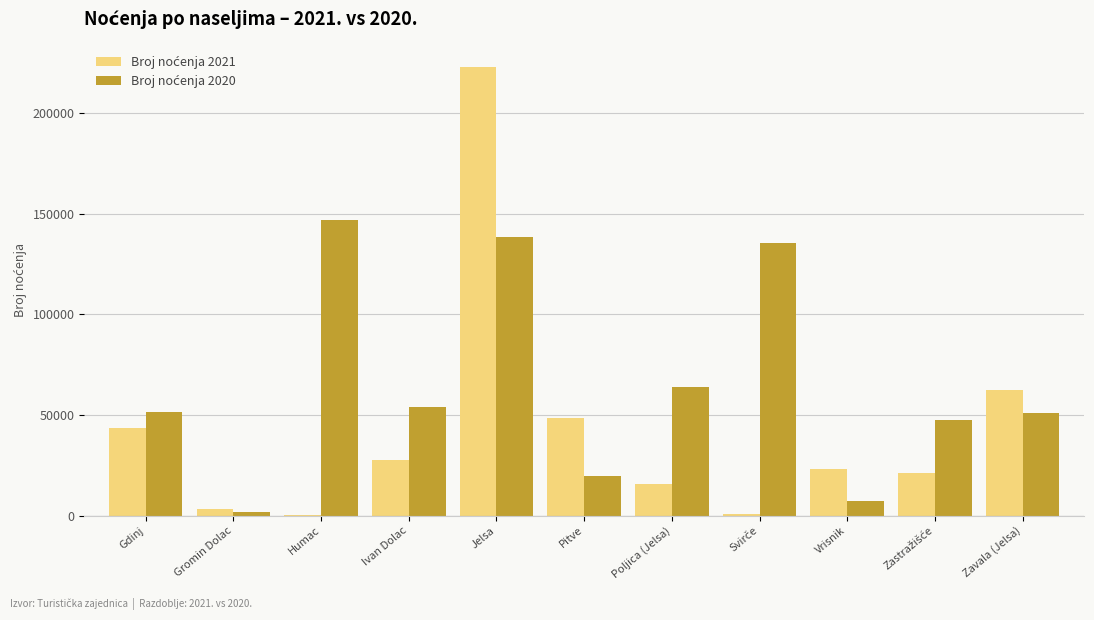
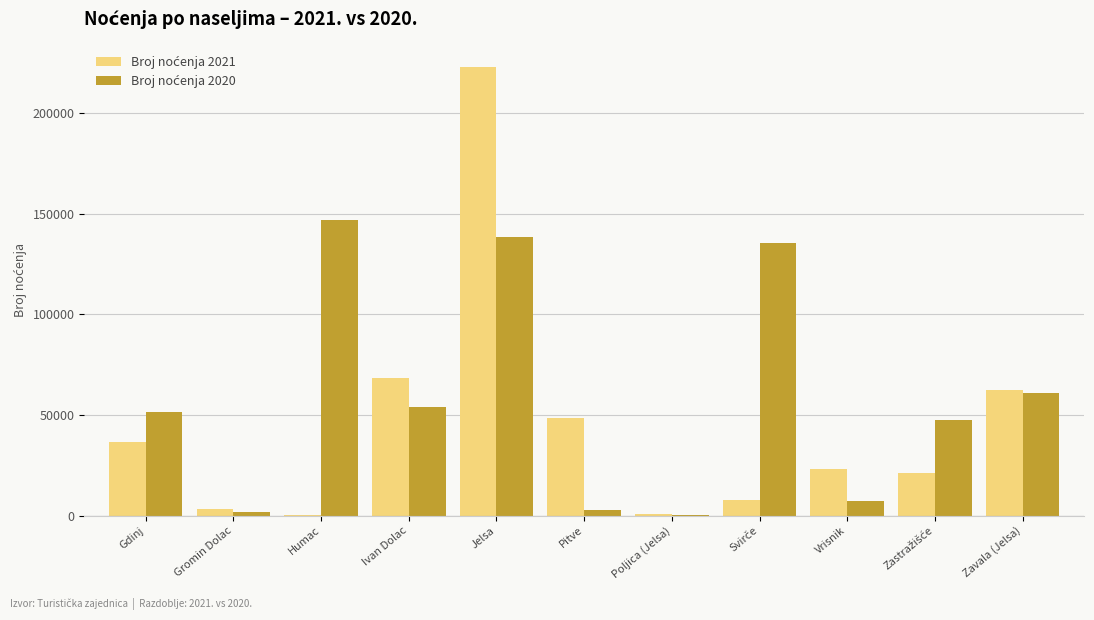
  {
    "Broj noćenja 2021": {
-     "Gdinj": 43000,
+     "Gdinj": 37000,
      "Gromin Dolac": 3000,
-     "Ivan Dolac": 28000,
+     "Ivan Dolac": 68000,
      "Jelsa": 223000,
      "Pitve": 48000,
-     "Poljica (Jelsa)": 16000,
-     "Svirče": 1000,
+     "Poljica (Jelsa)": 1000,
+     "Svirče": 8000,
      "Vrisnik": 23000,
      "Zastražišće": 21000,
      "Zavala (Jelsa)": 62000
    },
    "Broj noćenja 2020": {
      "Gdinj": 52000,
      "Gromin Dolac": 2000,
      "Humac": 147000,
      "Ivan Dolac": 54000,
      "Jelsa": 138000,
-     "Pitve": 20000,
-     "Poljica (Jelsa)": 64000,
+     "Pitve": 3000,
+     "Poljica (Jelsa)": 0,
      "Svirče": 136000,
      "Vrisnik": 7000,
      "Zastražišće": 47000,
-     "Zavala (Jelsa)": 51000
+     "Zavala (Jelsa)": 61000
    }
  }
